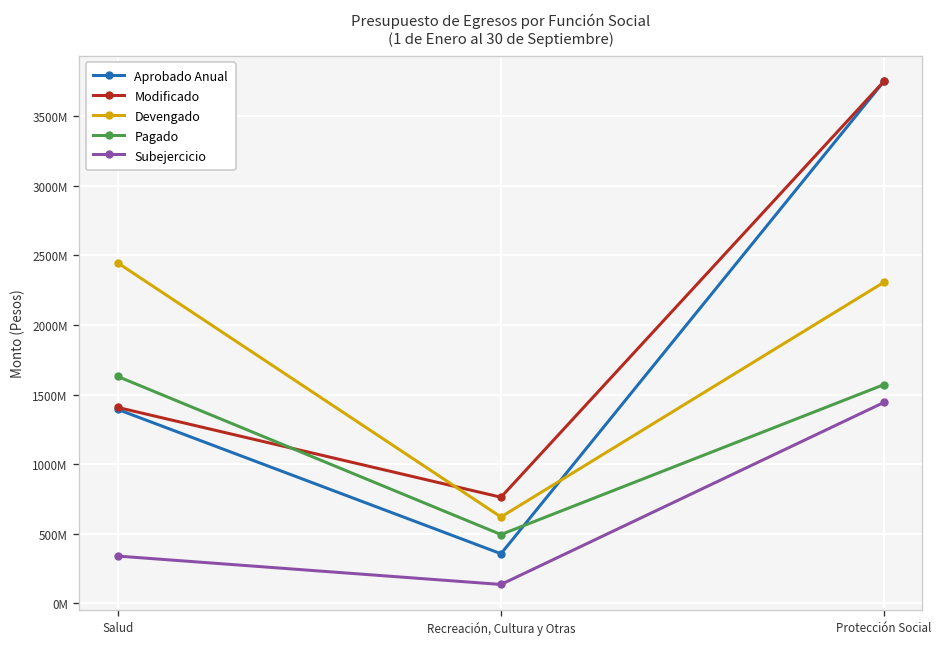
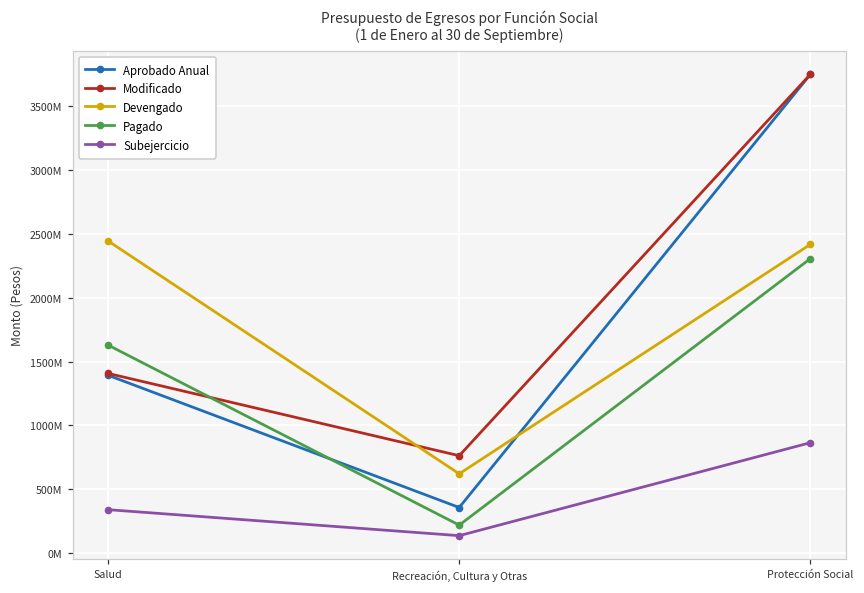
  {
    "Aprobado Anual": {
      "Recreación, Cultura y Otras": 360000000
    },
    "Modificado": {
      "Recreación, Cultura y Otras": 760000000
    },
    "Devengado": {
      "Salud": 2450000000,
      "Recreación, Cultura y Otras": 620000000,
-     "Protección Social": 2310000000
+     "Protección Social": 2420000000
    },
    "Pagado": {
      "Salud": 1630000000,
-     "Recreación, Cultura y Otras": 490000000,
-     "Protección Social": 1570000000
+     "Recreación, Cultura y Otras": 220000000,
+     "Protección Social": 2310000000
    },
    "Subejercicio": {
      "Salud": 340000000,
      "Recreación, Cultura y Otras": 140000000,
-     "Protección Social": 1440000000
+     "Protección Social": 860000000
    }
  }
